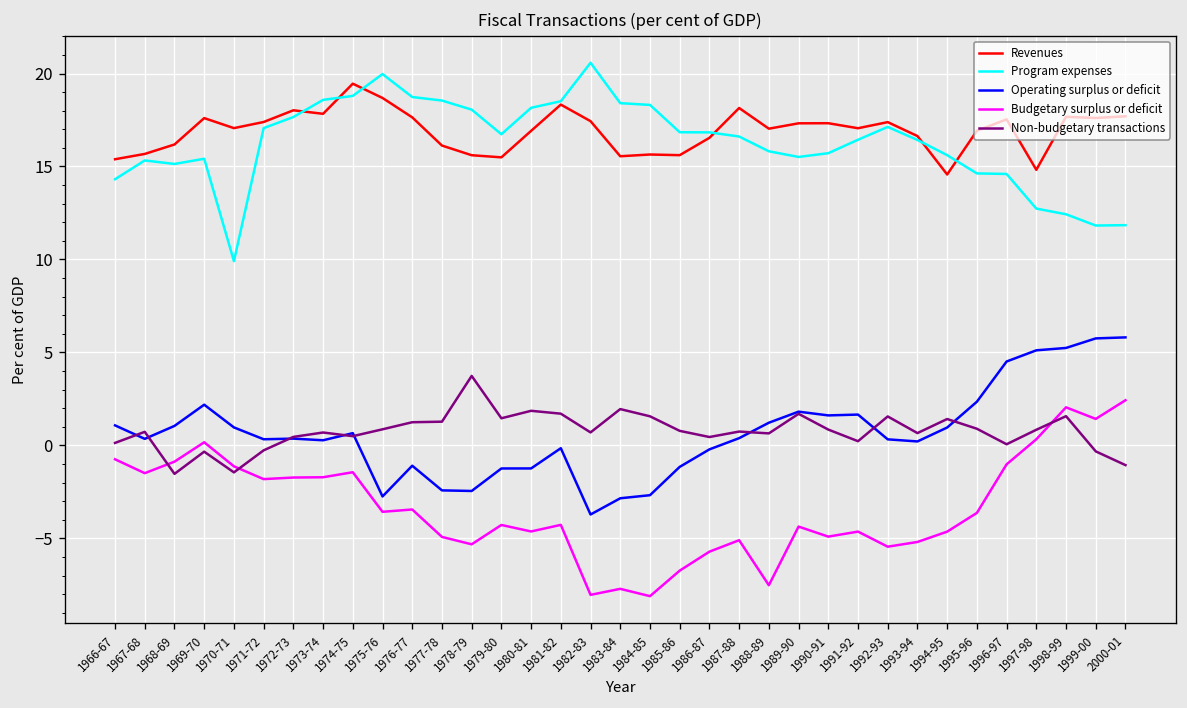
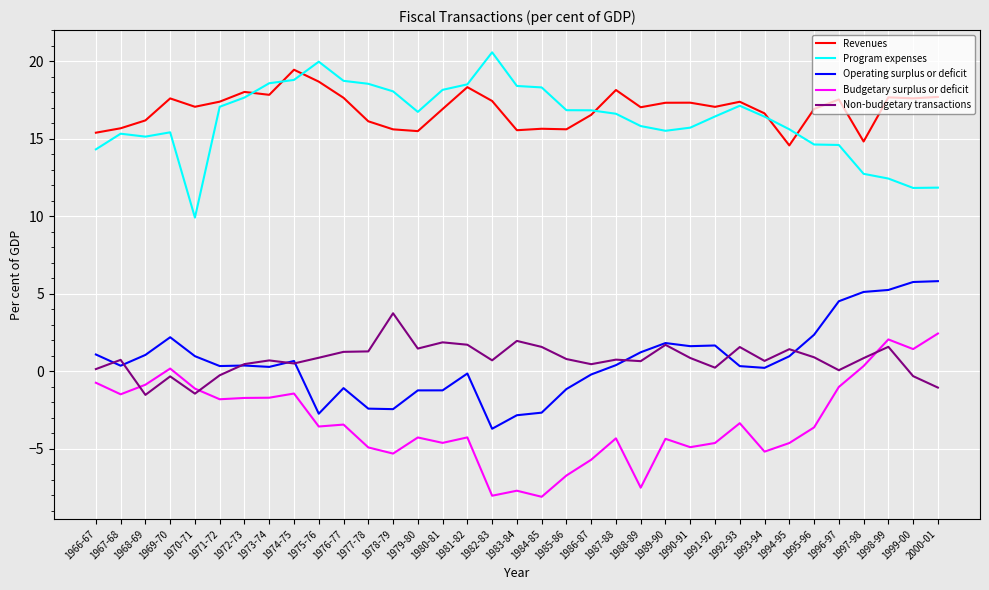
  {
    "Revenues": {
      "1966-67": 15.4,
      "1967-68": 15.7,
      "1968-69": 16.2,
      "1969-70": 17.6,
      "1970-71": 17.1,
      "1971-72": 17.4,
      "1972-73": 18.0,
      "1973-74": 17.8,
      "1974-75": 19.5,
      "1975-76": 18.7,
      "1976-77": 17.6,
      "1977-78": 16.1,
      "1978-79": 15.6,
      "1979-80": 15.5,
      "1980-81": 16.9,
      "1981-82": 18.3,
      "1982-83": 17.4,
      "1983-84": 15.5,
      "1984-85": 15.6,
      "1985-86": 15.6,
      "1986-87": 16.5,
      "1987-88": 18.1,
      "1988-89": 17.0,
      "1989-90": 17.3,
      "1990-91": 17.3,
      "1991-92": 17.1,
      "1992-93": 17.4,
      "1993-94": 16.6,
      "1994-95": 14.6,
      "1997-98": 14.8
    },
    "Program expenses": {
      "1966-67": 14.3,
      "1967-68": 15.3,
      "1968-69": 15.1,
      "1969-70": 15.4,
      "1970-71": 9.9,
      "1971-72": 17.1,
      "1972-73": 17.7,
      "1973-74": 18.6,
      "1974-75": 18.8,
      "1975-76": 20.0,
      "1976-77": 18.7,
      "1977-78": 18.5,
      "1978-79": 18.1,
      "1979-80": 16.7,
      "1980-81": 18.2,
      "1981-82": 18.5,
      "1982-83": 20.6,
      "1983-84": 18.4,
      "1984-85": 18.3,
      "1985-86": 16.8,
      "1986-87": 16.8,
      "1987-88": 16.6,
      "1988-89": 15.8,
      "1989-90": 15.5,
      "1990-91": 15.7,
      "1991-92": 16.4,
      "1992-93": 17.1,
      "1993-94": 16.4,
      "1994-95": 15.6,
      "1995-96": 14.6,
      "1996-97": 14.6,
      "1997-98": 12.7,
      "1998-99": 12.4,
      "1999-00": 11.8,
      "2000-01": 11.8
    },
    "Operating surplus or deficit": {
      "1966-67": 1.1,
      "1967-68": 0.4,
      "1968-69": 1.0,
      "1969-70": 2.2,
      "1970-71": 1.0,
      "1971-72": 0.3,
      "1973-74": 0.3,
      "1975-76": -2.7,
      "1976-77": -1.1,
      "1977-78": -2.4,
      "1978-79": -2.5,
      "1979-80": -1.2,
      "1980-81": -1.2,
      "1981-82": -0.2,
      "1982-83": -3.7,
      "1983-84": -2.8,
      "1984-85": -2.7,
      "1985-86": -1.2,
      "1986-87": -0.2,
      "1987-88": 0.4,
      "1988-89": 1.2,
      "1990-91": 1.6,
      "1991-92": 1.7,
      "1992-93": 0.3,
      "1993-94": 0.2,
      "1994-95": 1.0,
      "1995-96": 2.3,
      "1996-97": 4.5,
      "1997-98": 5.1,
      "1998-99": 5.2,
      "1999-00": 5.8,
      "2000-01": 5.8
    },
    "Budgetary surplus or deficit": {
      "1966-67": -0.7,
      "1967-68": -1.5,
      "1968-69": -0.9,
      "1969-70": 0.2,
      "1970-71": -1.1,
      "1971-72": -1.8,
      "1972-73": -1.7,
      "1973-74": -1.7,
      "1974-75": -1.4,
      "1975-76": -3.6,
      "1976-77": -3.4,
      "1977-78": -4.9,
      "1978-79": -5.3,
      "1979-80": -4.3,
      "1980-81": -4.6,
      "1981-82": -4.3,
      "1982-83": -8.0,
      "1983-84": -7.7,
      "1984-85": -8.1,
      "1985-86": -6.7,
      "1986-87": -5.7,
-     "1987-88": -5.1,
+     "1987-88": -4.3,
      "1988-89": -7.5,
      "1989-90": -4.4,
      "1990-91": -4.9,
      "1991-92": -4.6,
-     "1992-93": -5.4,
+     "1992-93": -3.4,
      "1993-94": -5.2,
      "1994-95": -4.6,
      "1995-96": -3.6,
      "1996-97": -1.0,
      "1997-98": 0.3,
      "1998-99": 2.0,
      "1999-00": 1.4,
      "2000-01": 2.4
    },
    "Non-budgetary transactions": {
      "1966-67": 0.1,
      "1967-68": 0.7,
      "1968-69": -1.5,
      "1969-70": -0.3,
      "1970-71": -1.5,
      "1971-72": -0.3,
      "1973-74": 0.7,
      "1975-76": 0.9,
      "1976-77": 1.2,
      "1977-78": 1.3,
      "1978-79": 3.7,
      "1979-80": 1.5,
      "1980-81": 1.9,
      "1981-82": 1.7,
      "1982-83": 0.7,
      "1983-84": 2.0,
      "1984-85": 1.6,
      "1985-86": 0.8,
      "1986-87": 0.4,
      "1987-88": 0.7,
      "1988-89": 0.6,
      "1990-91": 0.8,
      "1991-92": 0.2,
      "1992-93": 1.6,
      "1993-94": 0.7,
      "1994-95": 1.4,
      "1995-96": 0.9,
      "1996-97": 0.1,
      "1997-98": 0.8,
      "1998-99": 1.6,
      "1999-00": -0.3,
      "2000-01": -1.1
    }
  }
